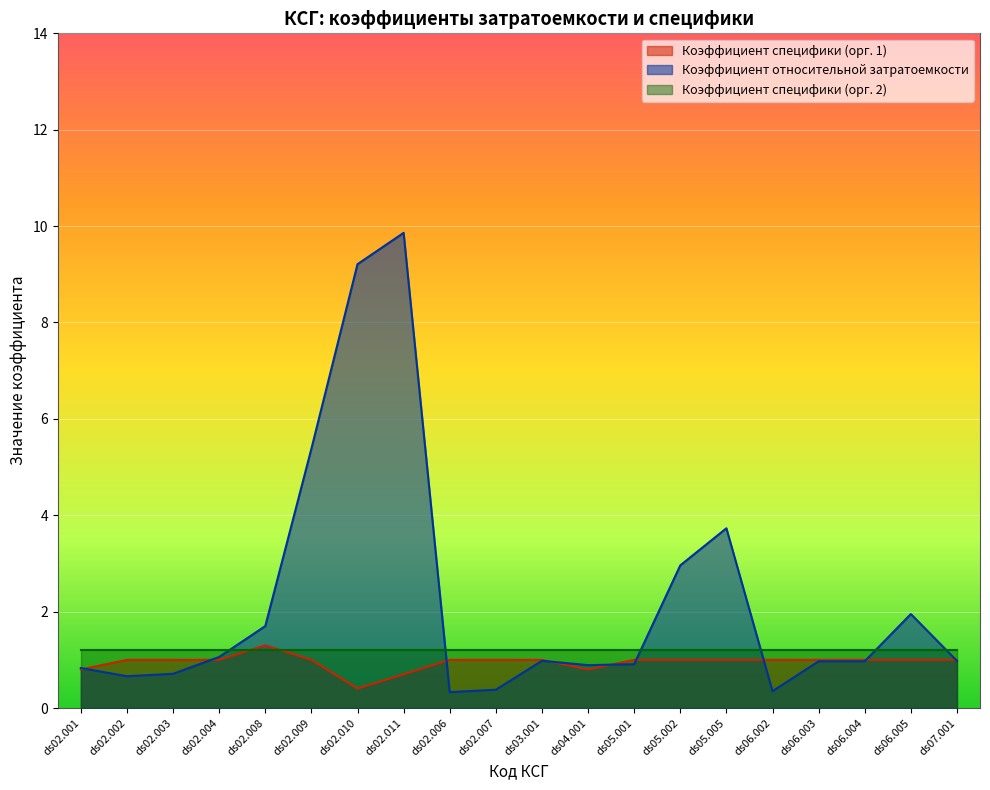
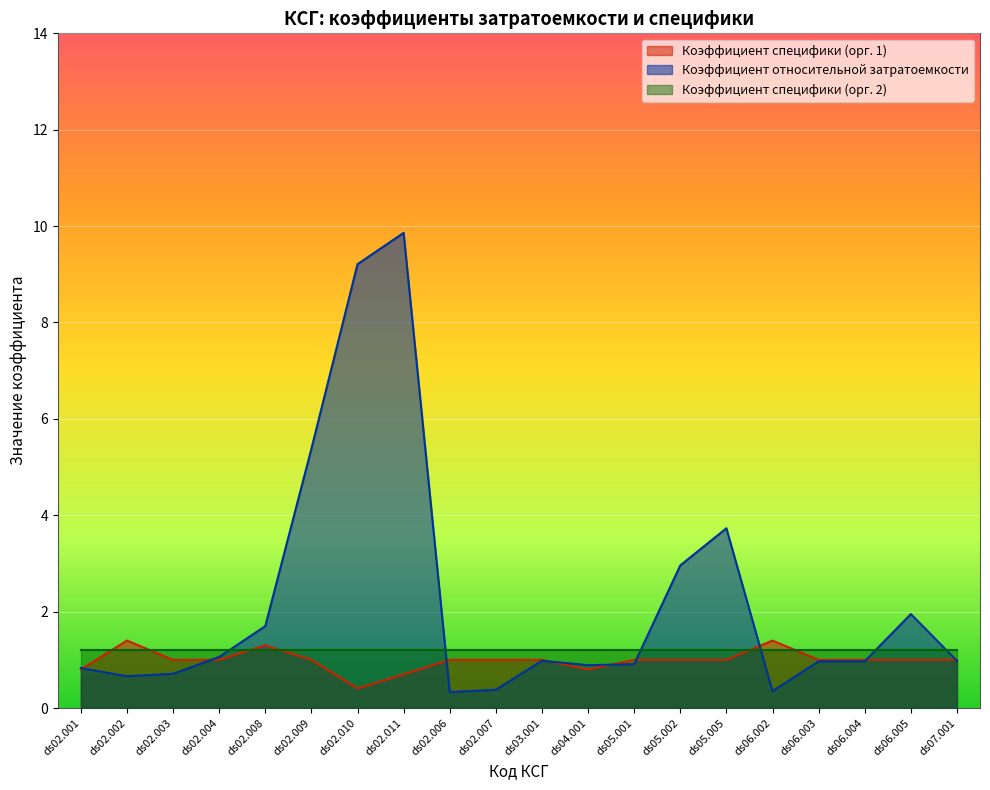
  {
    "Коэффициент специфики (орг. 1)": {
-     "ds02.002": 1.0,
+     "ds02.002": 1.4,
      "ds02.003": 1.0,
      "ds02.004": 1.0,
      "ds02.008": 1.3,
      "ds02.009": 1.0,
      "ds02.010": 0.4,
      "ds02.011": 0.7,
      "ds02.006": 1.0,
      "ds02.007": 1.0,
      "ds04.001": 0.8,
      "ds05.001": 1.0,
      "ds05.002": 1.0,
      "ds05.005": 1.0,
-     "ds06.002": 1.0,
+     "ds06.002": 1.4,
      "ds06.005": 1.0
    },
    "Коэффициент относительной затратоемкости": {
      "ds02.002": 0.7,
      "ds02.003": 0.7,
      "ds02.004": 1.1,
      "ds02.008": 1.7,
      "ds02.009": 5.4,
      "ds02.010": 9.2,
      "ds02.011": 9.9,
      "ds02.006": 0.3,
      "ds02.007": 0.4,
      "ds04.001": 0.9,
      "ds05.001": 0.9,
      "ds05.002": 3.0,
      "ds05.005": 3.7,
      "ds06.002": 0.4,
      "ds06.005": 2.0
    },
    "Коэффициент специфики (орг. 2)": {
      "ds02.001": 1.2,
      "ds02.002": 1.2,
      "ds02.003": 1.2,
      "ds02.004": 1.2,
      "ds02.008": 1.2,
      "ds02.009": 1.2,
      "ds02.010": 1.2,
      "ds02.011": 1.2,
      "ds02.006": 1.2,
      "ds02.007": 1.2,
      "ds03.001": 1.2,
      "ds04.001": 1.2,
      "ds05.001": 1.2,
      "ds05.002": 1.2,
      "ds05.005": 1.2,
      "ds06.002": 1.2,
      "ds06.003": 1.2,
      "ds06.004": 1.2,
      "ds06.005": 1.2,
      "ds07.001": 1.2
    }
  }
